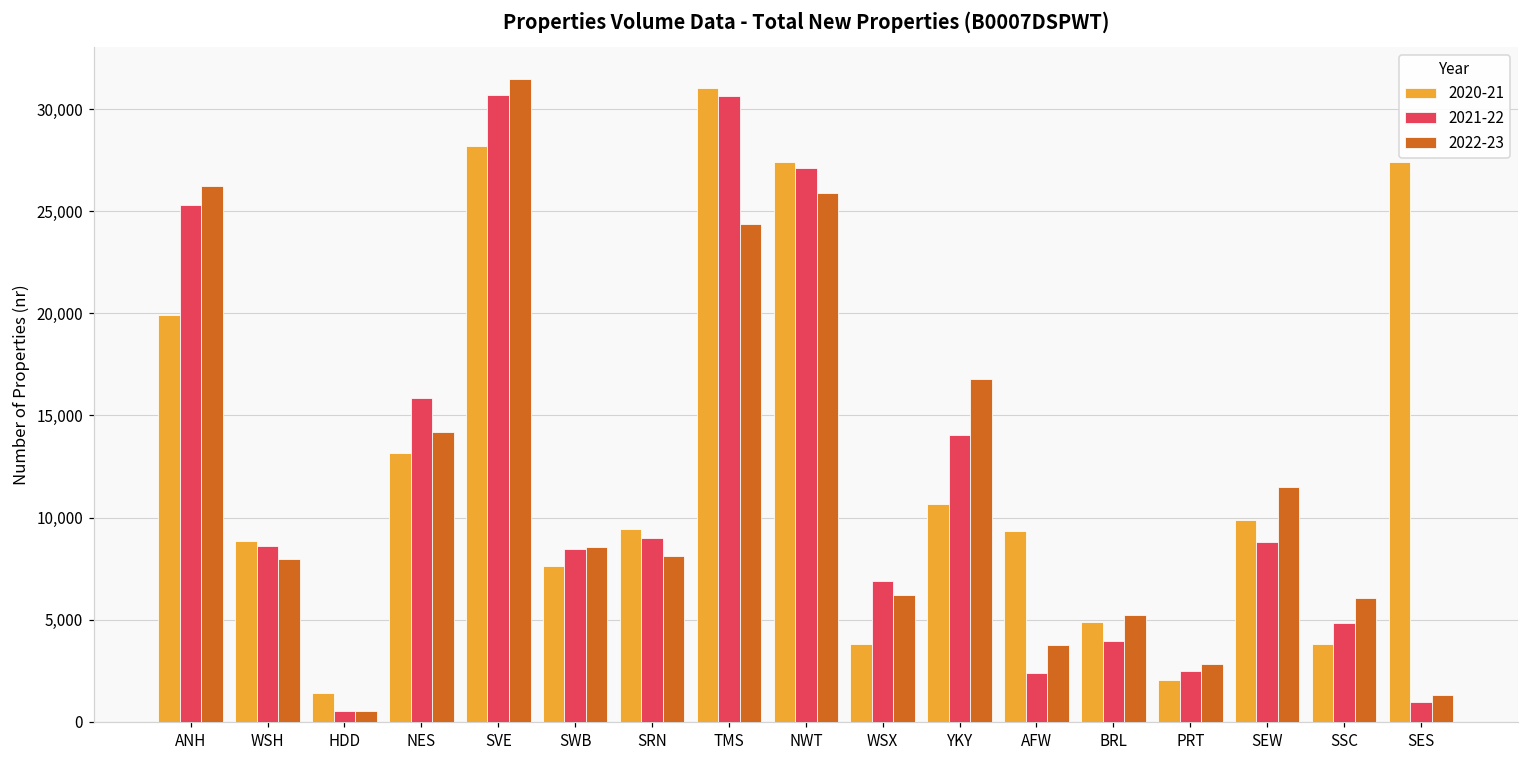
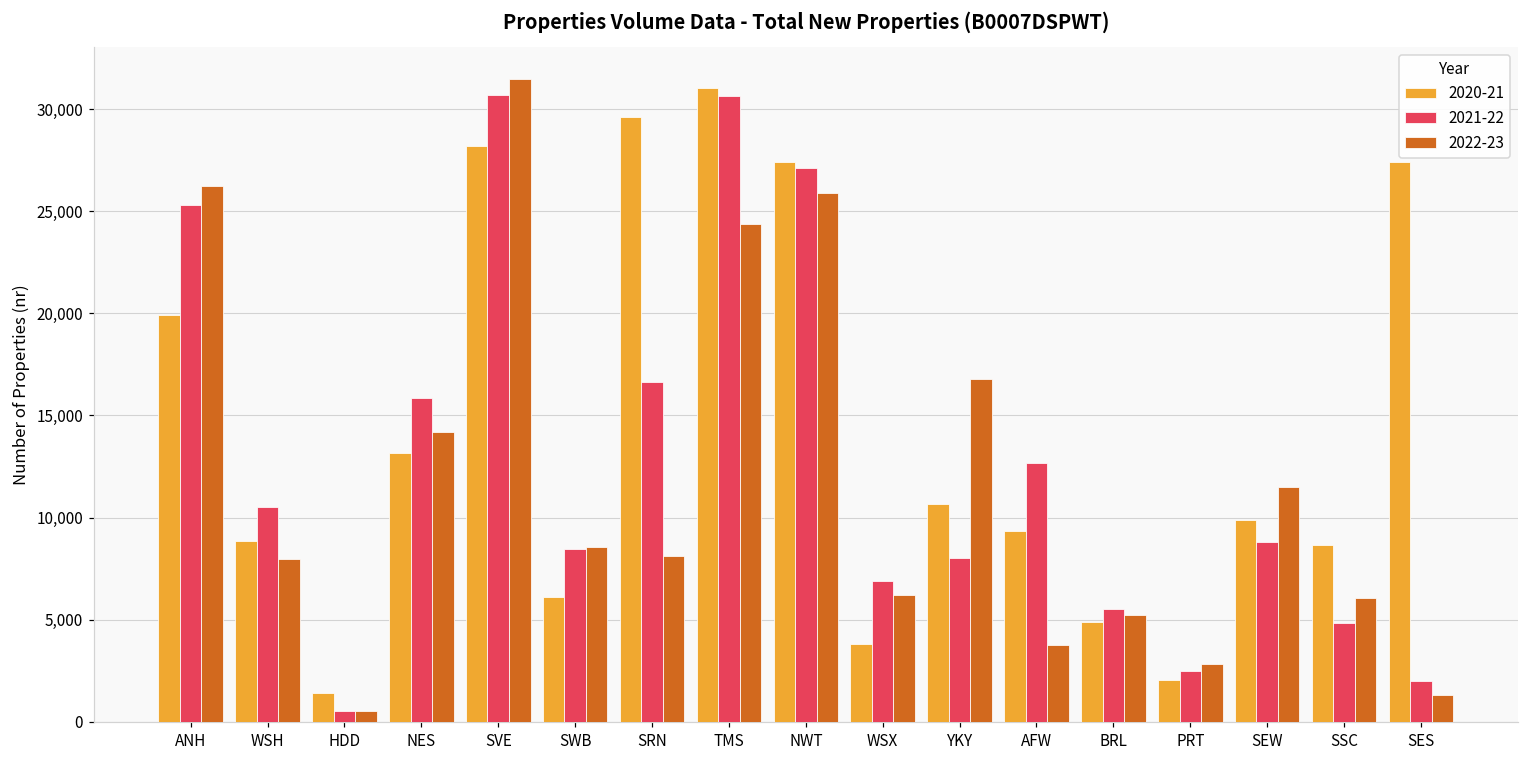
  {
    "2020-21": {
      "ANH": "19,900",
      "WSH": "8,900",
      "HDD": "1,400",
      "NES": "13,200",
      "SVE": "28,200",
-     "SWB": "7,600",
-     "SRN": "9,500",
+     "SWB": "6,100",
+     "SRN": "29,600",
      "TMS": "31,000",
      "NWT": "27,400",
      "WSX": "3,800",
      "YKY": "10,700",
      "AFW": "9,300",
      "BRL": "4,900",
      "PRT": "2,000",
      "SEW": "9,900",
-     "SSC": "3,800",
+     "SSC": "8,700",
      "SES": "27,400"
    },
    "2021-22": {
      "ANH": "25,300",
-     "WSH": "8,600",
+     "WSH": "10,500",
      "HDD": "500",
      "NES": "15,900",
      "SVE": "30,700",
      "SWB": "8,500",
-     "SRN": "9,000",
+     "SRN": "16,600",
      "TMS": "30,600",
      "NWT": "27,100",
      "WSX": "6,900",
-     "YKY": "14,100",
-     "AFW": "2,400",
-     "BRL": "3,900",
+     "YKY": "8,000",
+     "AFW": "12,700",
+     "BRL": "5,600",
      "PRT": "2,500",
      "SEW": "8,800",
      "SSC": "4,800",
-     "SES": "1,000"
+     "SES": "2,000"
    },
    "2022-23": {
      "ANH": "26,300",
      "WSH": "8,000",
      "HDD": "600",
      "NES": "14,200",
      "SVE": "31,500",
      "SWB": "8,600",
      "SRN": "8,100",
      "TMS": "24,400",
      "NWT": "25,900",
      "WSX": "6,200",
      "YKY": "16,800",
      "AFW": "3,800",
      "BRL": "5,200",
      "PRT": "2,800",
      "SEW": "11,500",
      "SSC": "6,000",
      "SES": "1,300"
    }
  }
